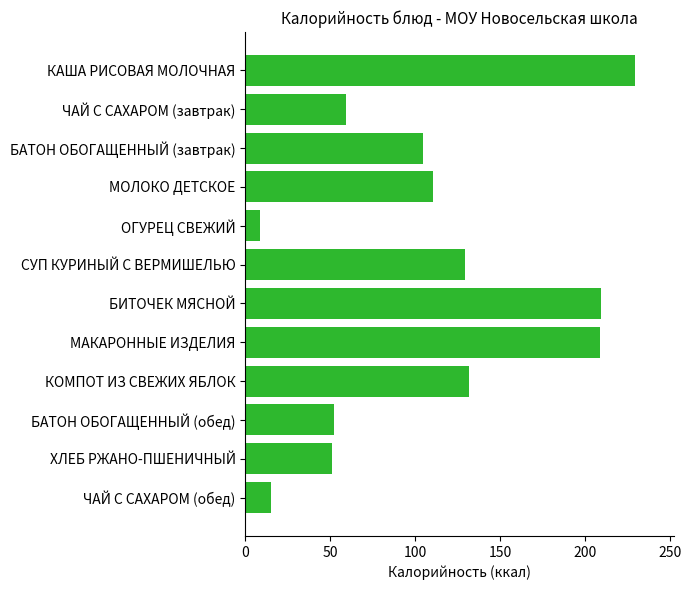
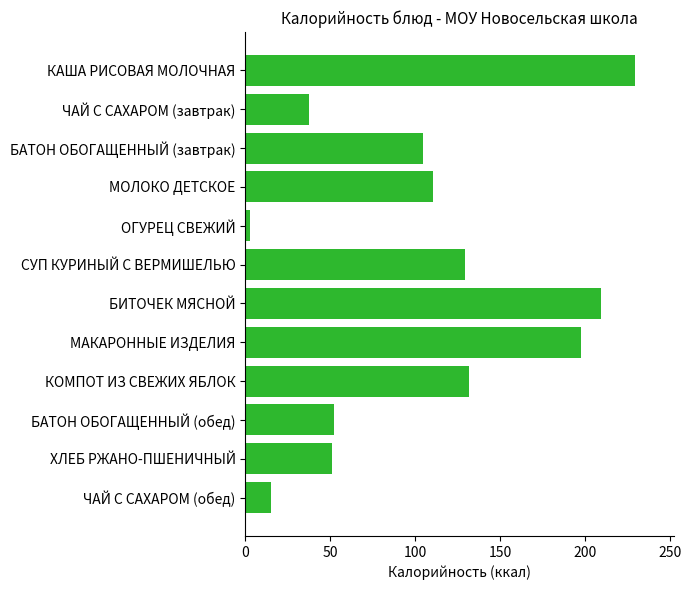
  {
    "КАША РИСОВАЯ МОЛОЧНАЯ": 230,
-   "ЧАЙ С САХАРОМ (завтрак)": 59,
+   "ЧАЙ С САХАРОМ (завтрак)": 38,
    "БАТОН ОБОГАЩЕННЫЙ (завтрак)": 105,
    "МОЛОКО ДЕТСКОЕ": 111,
-   "ОГУРЕЦ СВЕЖИЙ": 8,
+   "ОГУРЕЦ СВЕЖИЙ": 3,
    "СУП КУРИНЫЙ С ВЕРМИШЕЛЬЮ": 130,
    "БИТОЧЕК МЯСНОЙ": 210,
-   "МАКАРОННЫЕ ИЗДЕЛИЯ": 209,
+   "МАКАРОННЫЕ ИЗДЕЛИЯ": 198,
    "КОМПОТ ИЗ СВЕЖИХ ЯБЛОК": 132,
    "БАТОН ОБОГАЩЕННЫЙ (обед)": 52,
    "ХЛЕБ РЖАНО-ПШЕНИЧНЫЙ": 51,
    "ЧАЙ С САХАРОМ (обед)": 15
  }
